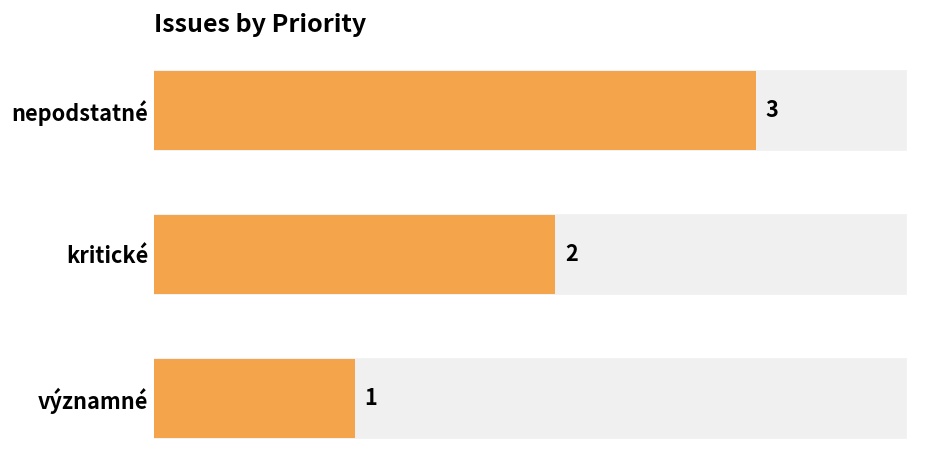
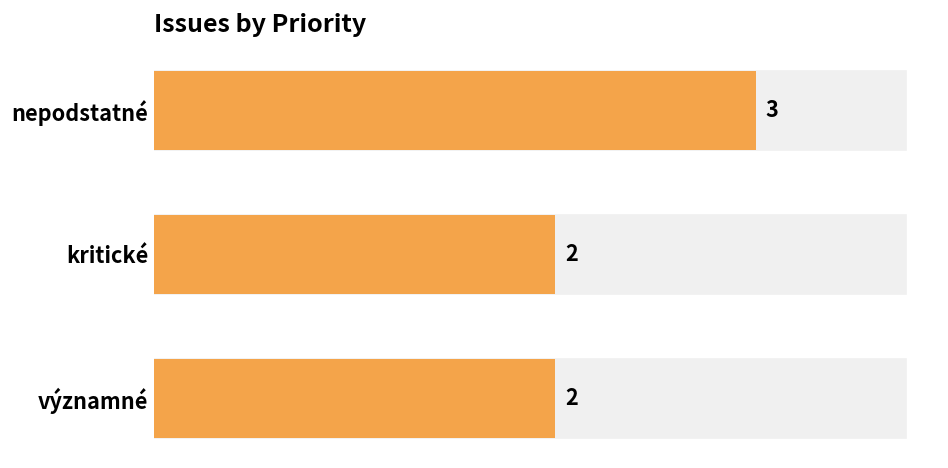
  {
    "nepodstatné": 3,
    "kritické": 2,
-   "významné": 1
+   "významné": 2
  }
